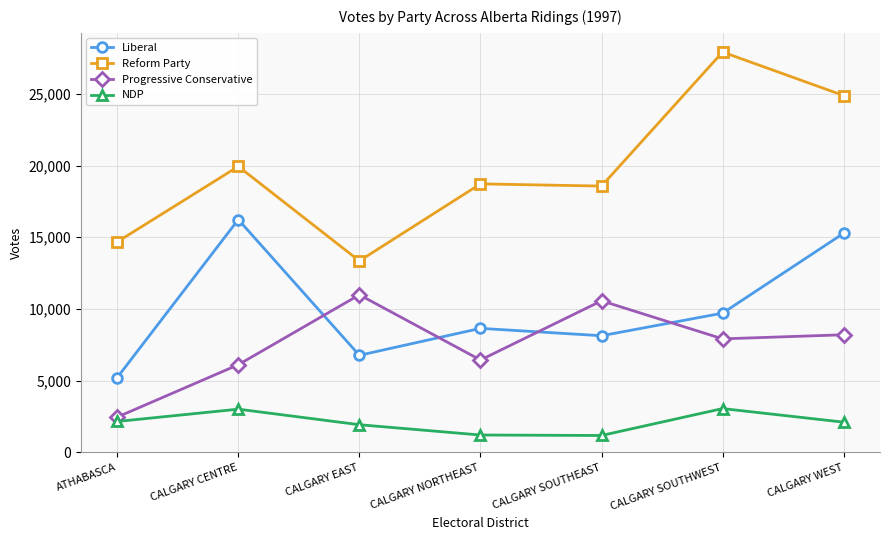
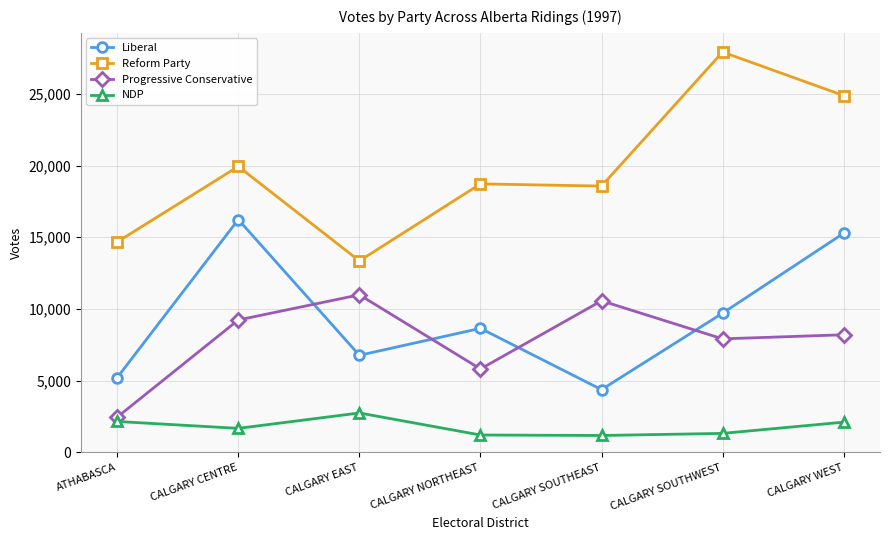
  {
    "Liberal": {
      "ATHABASCA": "5,200",
      "CALGARY CENTRE": "16,200",
      "CALGARY EAST": "6,800",
      "CALGARY NORTHEAST": "8,600",
-     "CALGARY SOUTHEAST": "8,100",
+     "CALGARY SOUTHEAST": "4,400",
      "CALGARY SOUTHWEST": "9,700",
      "CALGARY WEST": "15,300"
    },
    "Reform Party": {
      "ATHABASCA": "14,700",
      "CALGARY CENTRE": "19,900",
      "CALGARY EAST": "13,300",
      "CALGARY NORTHEAST": "18,700",
      "CALGARY SOUTHEAST": "18,600",
      "CALGARY SOUTHWEST": "27,900",
      "CALGARY WEST": "24,900"
    },
    "Progressive Conservative": {
      "ATHABASCA": "2,500",
-     "CALGARY CENTRE": "6,100",
+     "CALGARY CENTRE": "9,200",
      "CALGARY EAST": "11,000",
-     "CALGARY NORTHEAST": "6,400",
+     "CALGARY NORTHEAST": "5,800",
      "CALGARY SOUTHEAST": "10,600",
      "CALGARY SOUTHWEST": "7,900",
      "CALGARY WEST": "8,200"
    },
    "NDP": {
      "ATHABASCA": "2,200",
-     "CALGARY CENTRE": "3,000",
-     "CALGARY EAST": "1,900",
+     "CALGARY CENTRE": "1,700",
+     "CALGARY EAST": "2,700",
      "CALGARY NORTHEAST": "1,200",
      "CALGARY SOUTHEAST": "1,200",
-     "CALGARY SOUTHWEST": "3,100",
+     "CALGARY SOUTHWEST": "1,300",
      "CALGARY WEST": "2,100"
    }
  }
